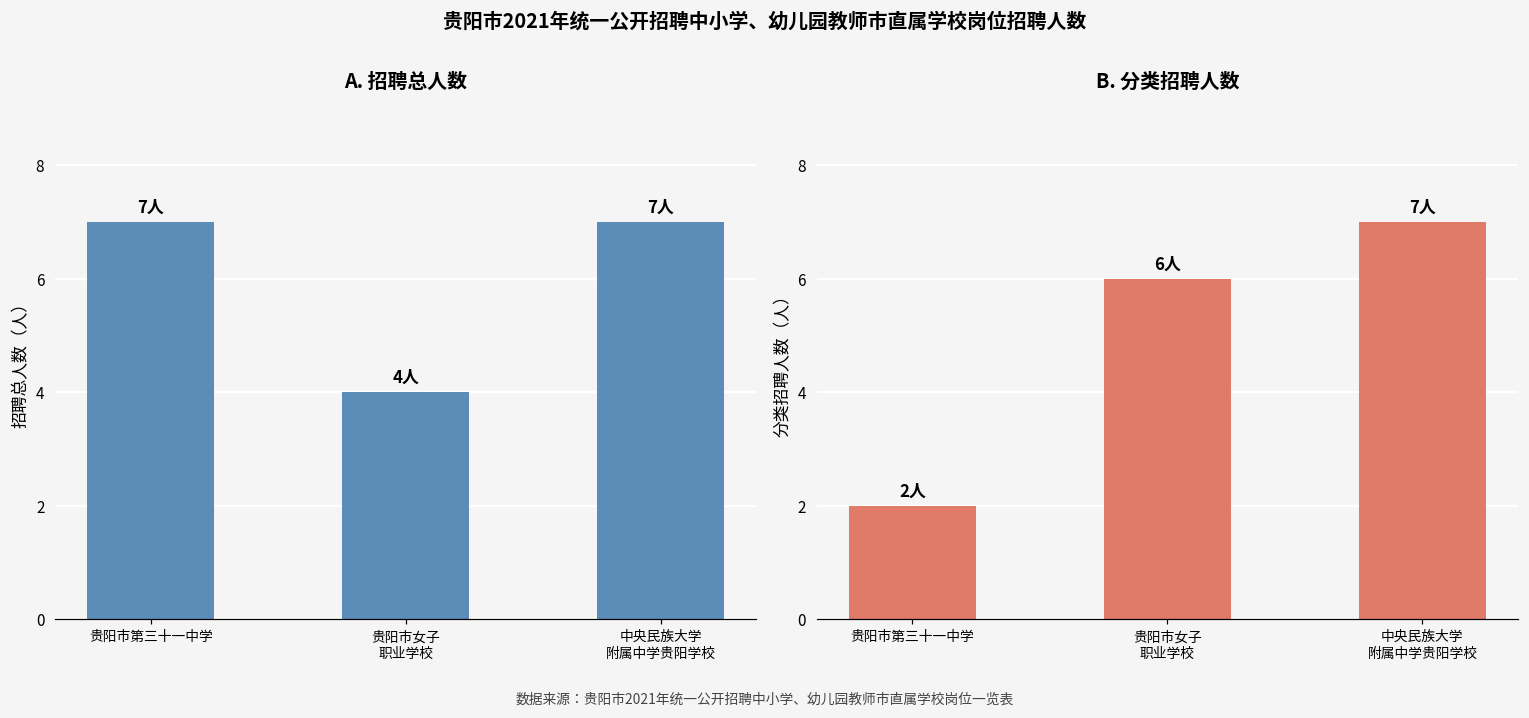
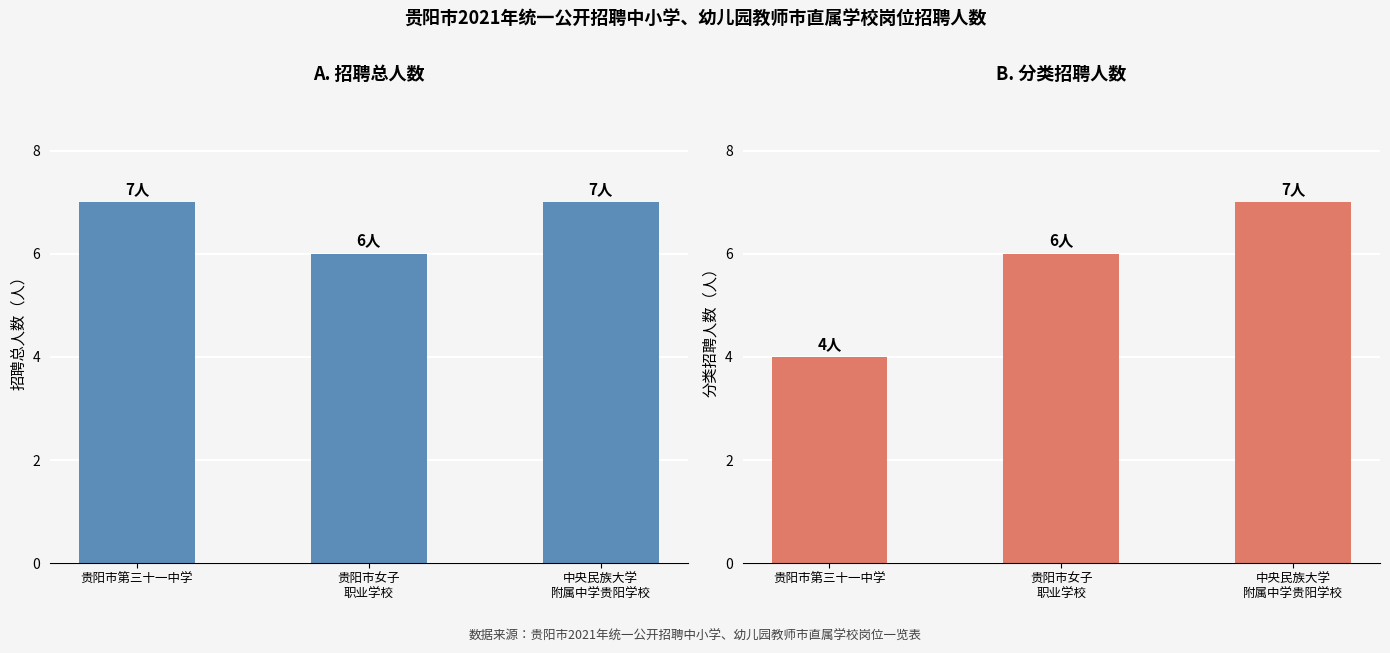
  {
    "A. 招聘总人数": {
      "贵阳市第三十一中学": "7人",
-     "贵阳市女子 职业学校": "4人",
+     "贵阳市女子 职业学校": "6人",
      "中央民族大学 附属中学贵阳学校": "7人"
    },
    "B. 分类招聘人数": {
-     "贵阳市第三十一中学": "2人",
+     "贵阳市第三十一中学": "4人",
      "贵阳市女子 职业学校": "6人",
      "中央民族大学 附属中学贵阳学校": "7人"
    }
  }
